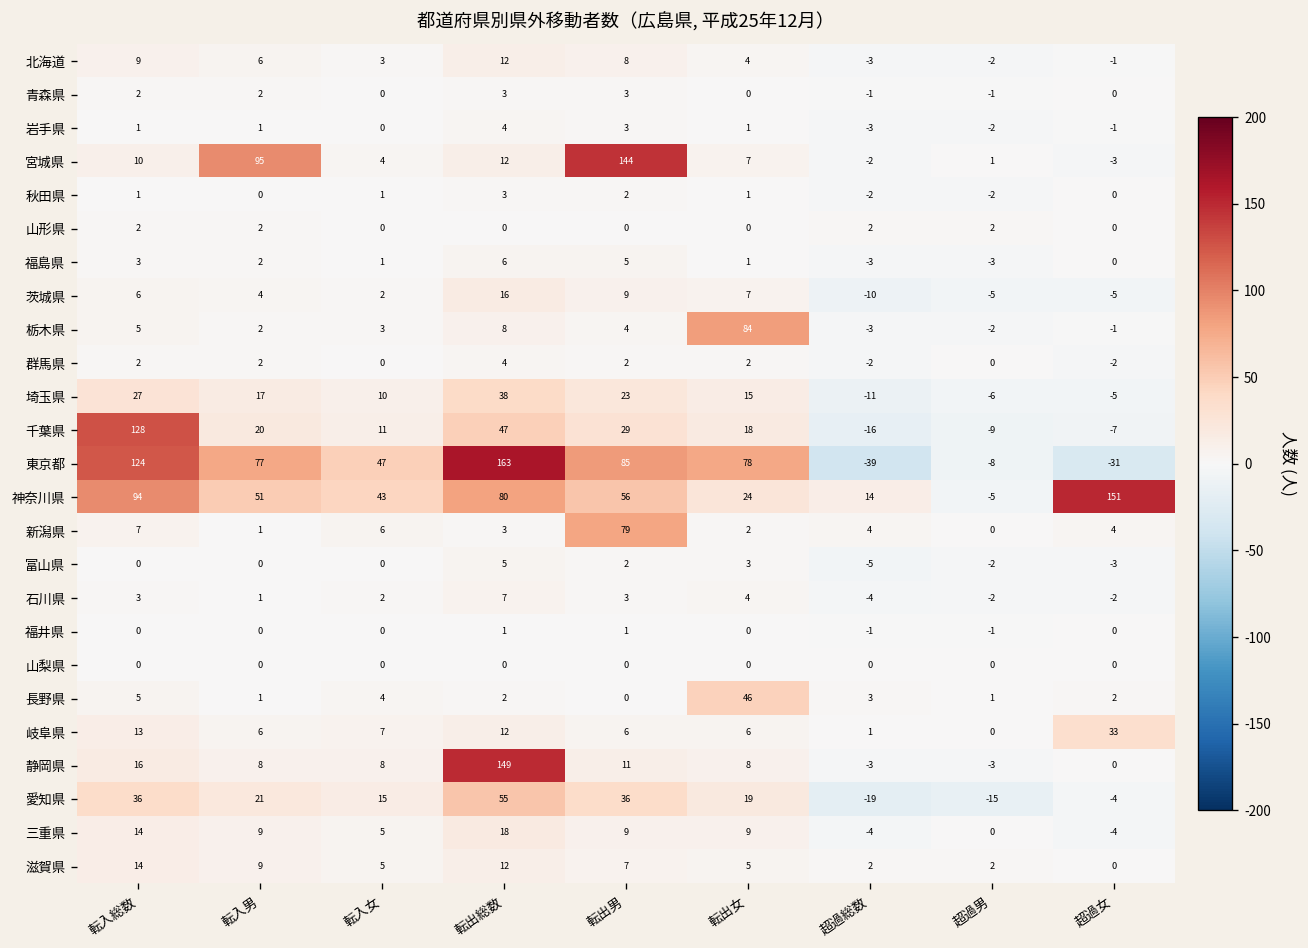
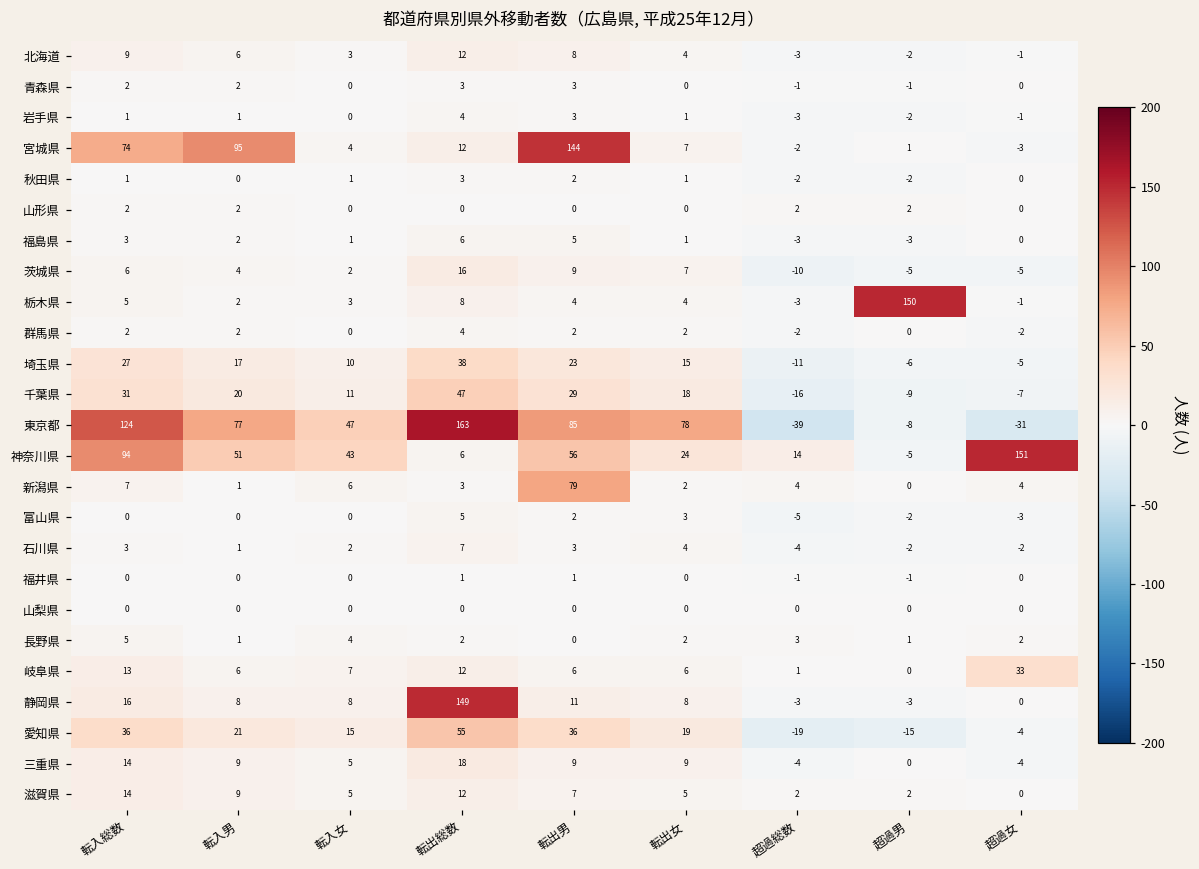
  {
    "宮城県": {
-     "転入総数": 10,
+     "転入総数": 74,
      "転入男": 95,
      "転入女": 4,
      "転出総数": 12,
      "転出男": 144,
      "転出女": 7,
      "超過総数": -2,
      "超過男": 1,
      "超過女": -3
    },
    "栃木県": {
      "転入総数": 5,
      "転入男": 2,
      "転入女": 3,
      "転出総数": 8,
      "転出男": 4,
-     "転出女": 84,
+     "転出女": 4,
      "超過総数": -3,
-     "超過男": -2,
+     "超過男": 150,
      "超過女": -1
    },
    "千葉県": {
-     "転入総数": 128,
+     "転入総数": 31,
      "転入男": 20,
      "転入女": 11,
      "転出総数": 47,
      "転出男": 29,
      "転出女": 18,
      "超過総数": -16,
      "超過男": -9,
      "超過女": -7
    },
    "神奈川県": {
      "転入総数": 94,
      "転入男": 51,
      "転入女": 43,
-     "転出総数": 80,
+     "転出総数": 6,
      "転出男": 56,
      "転出女": 24,
      "超過総数": 14,
      "超過男": -5,
      "超過女": 151
    },
    "長野県": {
      "転入総数": 5,
      "転入男": 1,
      "転入女": 4,
      "転出総数": 2,
      "転出男": 0,
-     "転出女": 46,
+     "転出女": 2,
      "超過総数": 3,
      "超過男": 1,
      "超過女": 2
    }
  }
